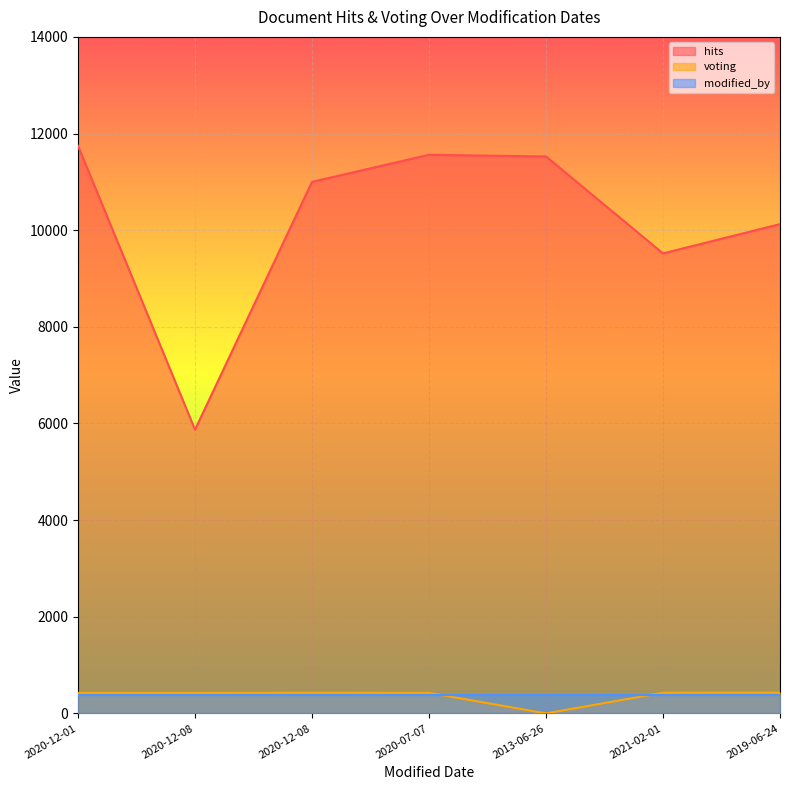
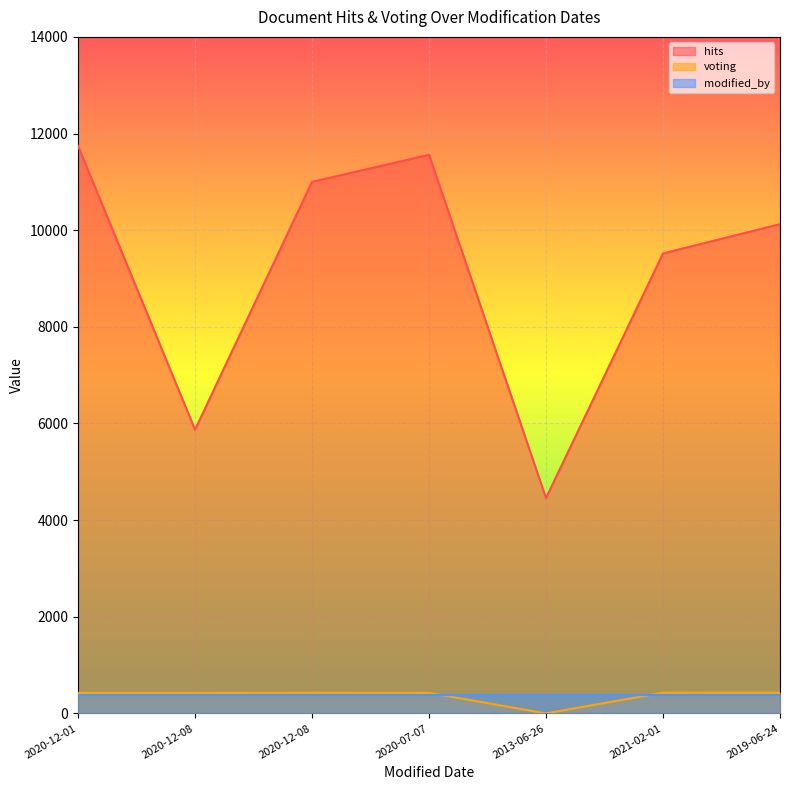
  {
    "hits": {
      "2020-12-01": 11700,
      "2020-07-07": 11600,
-     "2013-06-26": 11500,
+     "2013-06-26": 4500,
      "2021-02-01": 9500,
      "2019-06-24": 10100
    },
    "voting": {
      "2013-06-26": 0
    },
    "modified_by": {
      "2013-06-26": 400
    }
  }
